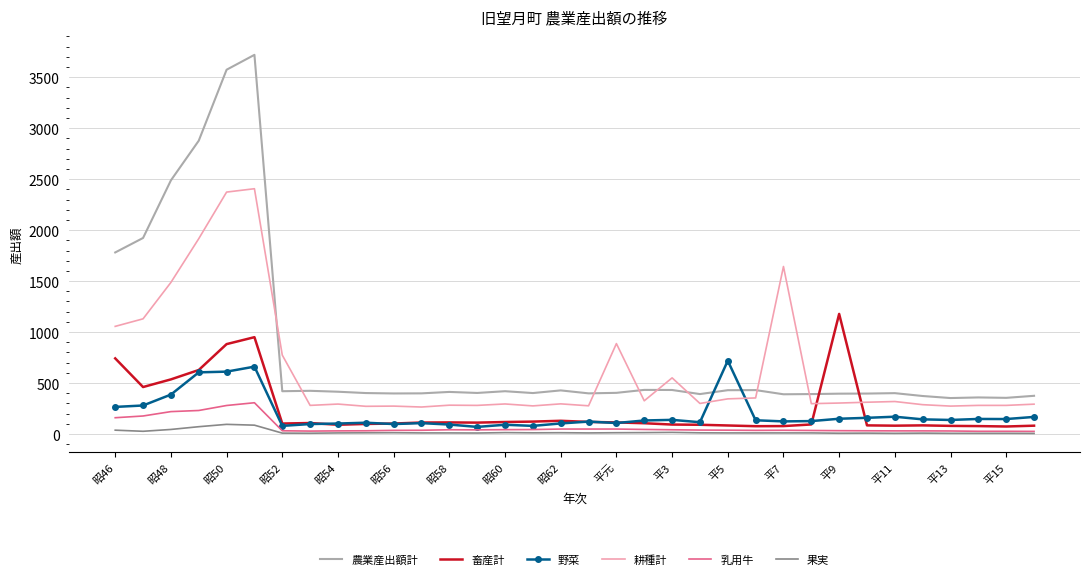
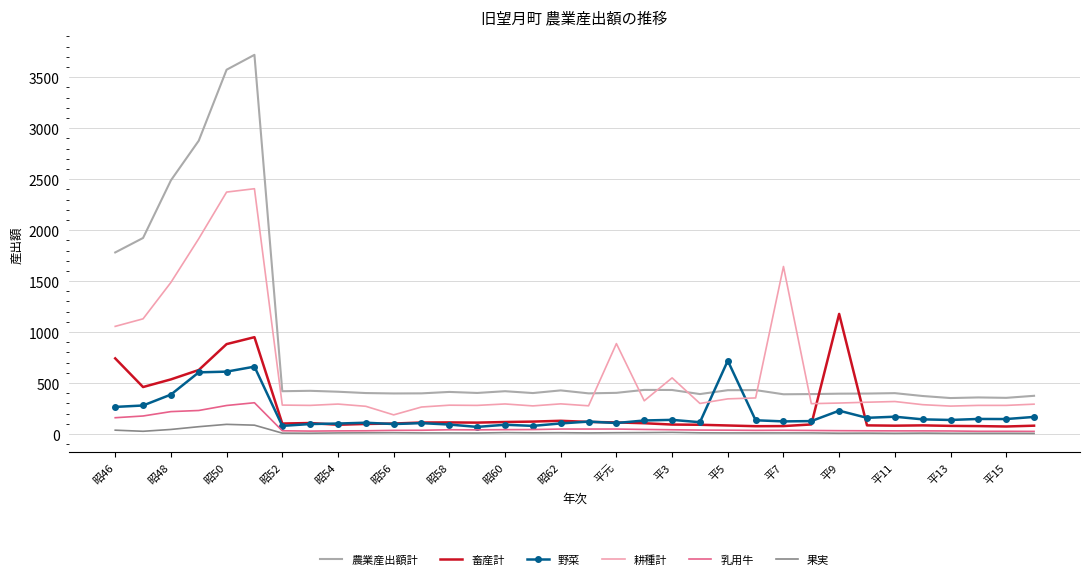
  {
    "畜産計": {
      "昭46": 740,
      "昭48": 540,
      "昭50": 880,
      "昭60": 120,
      "昭62": 130,
      "平3": 90,
      "平5": 80,
      "平7": 80,
      "平9": 1180,
      "平11": 80,
      "平13": 80,
      "平15": 70
    },
    "野菜": {
      "昭46": 270,
      "昭48": 390,
      "昭50": 610,
      "昭60": 90,
      "昭62": 100,
      "平3": 140,
      "平5": 720,
      "平7": 120,
-     "平9": 150,
+     "平9": 230,
      "平11": 170,
      "平13": 140,
      "平15": 150
    },
    "耕種計": {
      "昭46": 1060,
      "昭48": 1490,
      "昭50": 2370,
-     "昭52": 770,
+     "昭52": 280,
      "昭54": 290,
-     "昭56": 270,
+     "昭56": 190,
      "昭58": 280,
      "昭60": 300,
      "昭62": 300,
      "平元": 890,
      "平3": 550,
      "平5": 350,
      "平7": 1640,
      "平9": 300,
      "平11": 320,
      "平13": 270,
      "平15": 280
    },
    "乳用牛": {
      "昭46": 160,
      "昭48": 220,
      "昭50": 280,
      "昭58": 40,
      "昭60": 40,
      "昭62": 50,
      "平元": 50,
      "平3": 40,
      "平5": 40,
      "平7": 40
    }
  }
